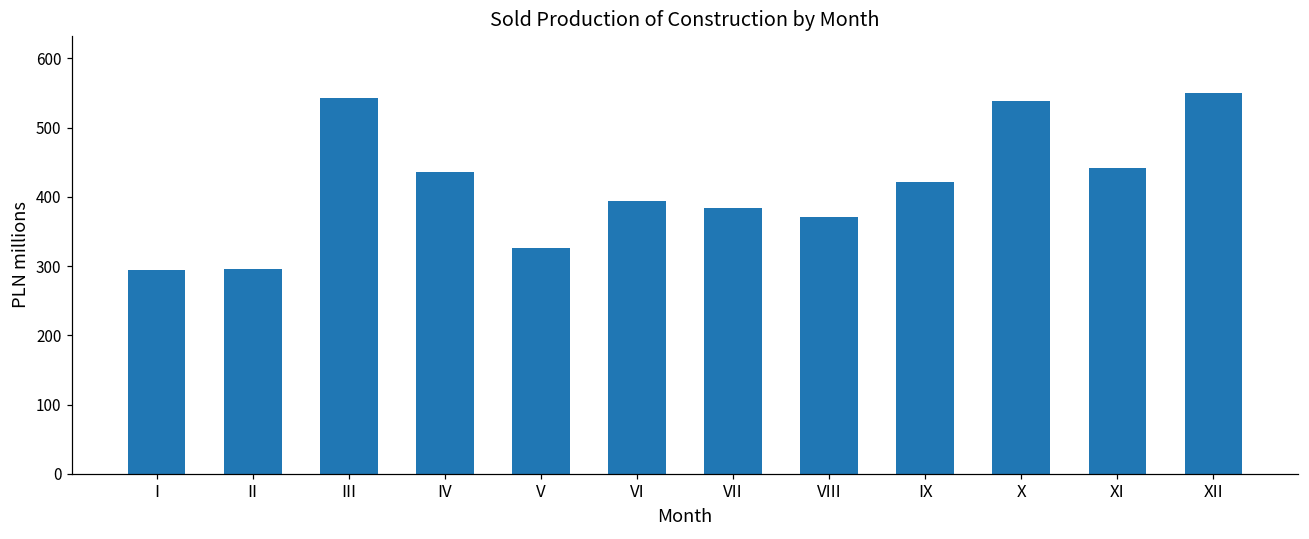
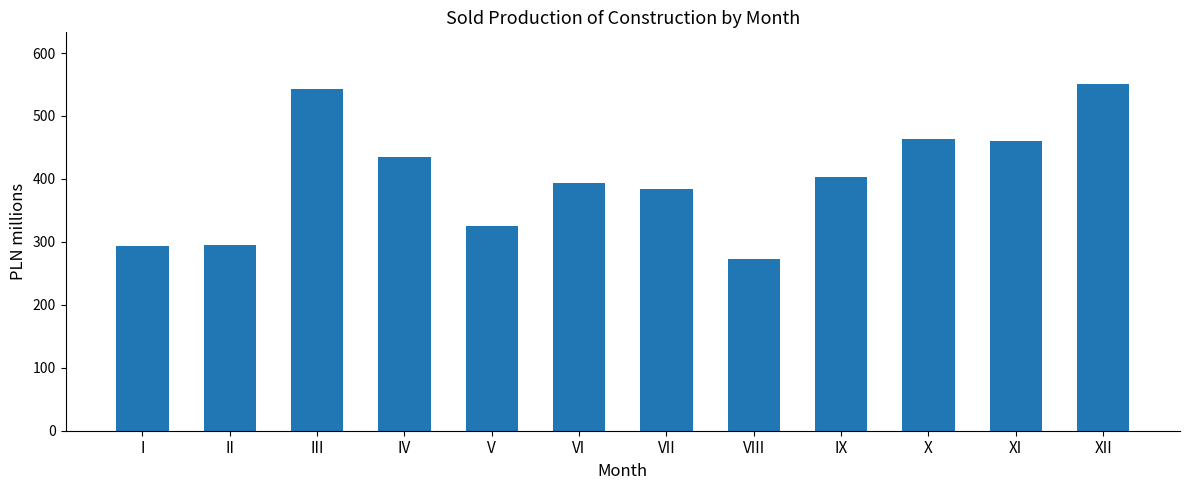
  {
    "I": 290,
    "II": 300,
    "III": 540,
    "IV": 440,
    "V": 330,
    "VI": 390,
    "VII": 380,
-   "VIII": 370,
-   "IX": 420,
-   "X": 540,
-   "XI": 440,
+   "VIII": 270,
+   "IX": 400,
+   "X": 460,
+   "XI": 460,
    "XII": 550
  }
